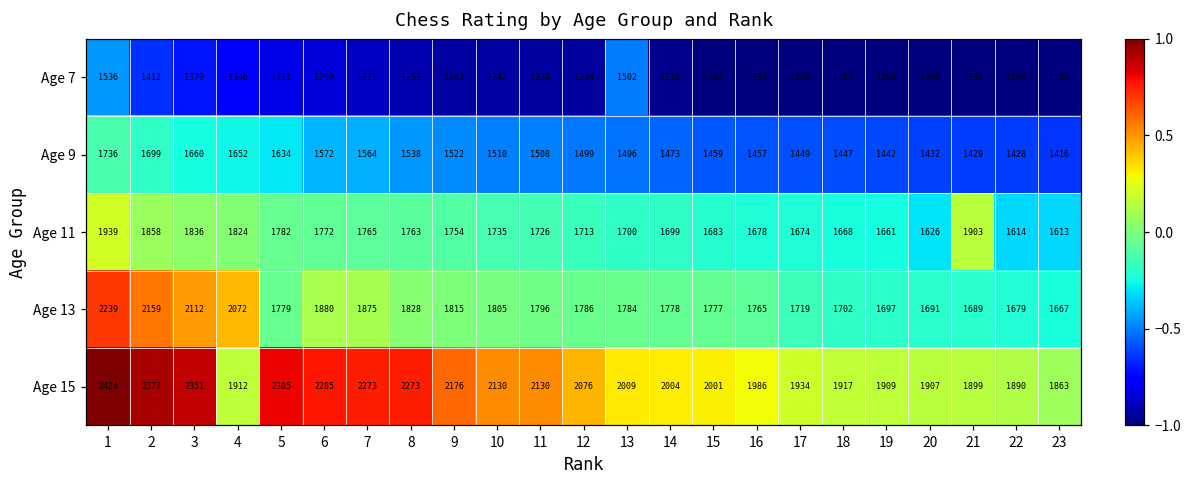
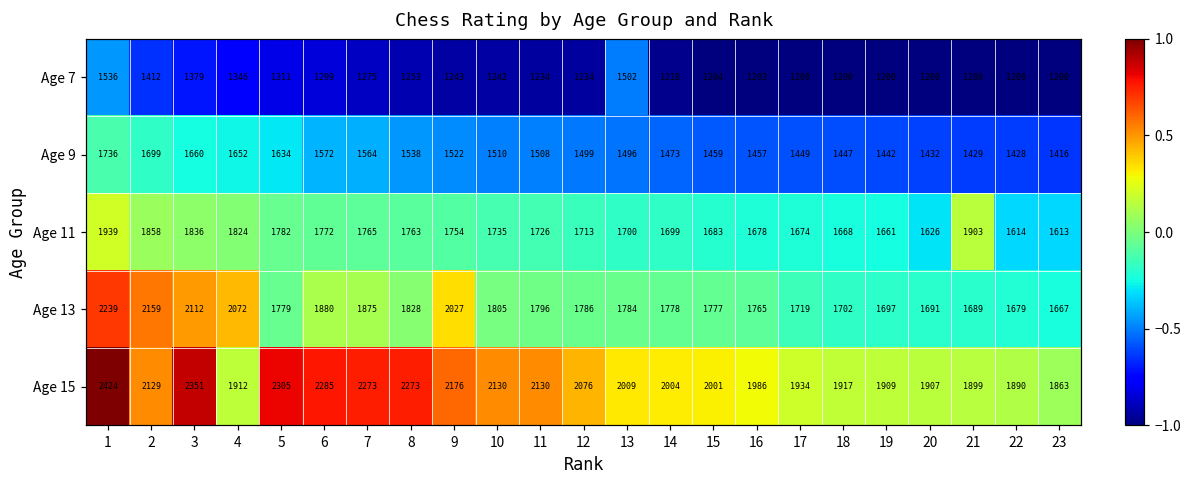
  {
    "Age 7": {
      "1": 1536,
      "2": 1412,
      "3": 1379,
      "4": 1346,
      "5": 1311,
      "6": 1299,
      "7": 1275,
      "8": 1253,
      "9": 1243,
      "10": 1242,
      "11": 1234,
      "12": 1234,
      "13": 1502,
      "14": 1218,
      "15": 1204,
      "16": 1203,
      "17": 1200,
      "18": 1200,
      "19": 1200,
      "20": 1200,
      "21": 1200,
      "22": 1200,
      "23": 1200
    },
    "Age 9": {
      "1": 1736,
      "2": 1699,
      "3": 1660,
      "4": 1652,
      "5": 1634,
      "6": 1572,
      "7": 1564,
      "8": 1538,
      "9": 1522,
      "10": 1510,
      "11": 1508,
      "12": 1499,
      "13": 1496,
      "14": 1473,
      "15": 1459,
      "16": 1457,
      "17": 1449,
      "18": 1447,
      "19": 1442,
      "20": 1432,
      "21": 1429,
      "22": 1428,
      "23": 1416
    },
    "Age 11": {
      "1": 1939,
      "2": 1858,
      "3": 1836,
      "4": 1824,
      "5": 1782,
      "6": 1772,
      "7": 1765,
      "8": 1763,
      "9": 1754,
      "10": 1735,
      "11": 1726,
      "12": 1713,
      "13": 1700,
      "14": 1699,
      "15": 1683,
      "16": 1678,
      "17": 1674,
      "18": 1668,
      "19": 1661,
      "20": 1626,
      "21": 1903,
      "22": 1614,
      "23": 1613
    },
    "Age 13": {
      "1": 2239,
      "2": 2159,
      "3": 2112,
      "4": 2072,
      "5": 1779,
      "6": 1880,
      "7": 1875,
      "8": 1828,
-     "9": 1815,
+     "9": 2027,
      "10": 1805,
      "11": 1796,
      "12": 1786,
      "13": 1784,
      "14": 1778,
      "15": 1777,
      "16": 1765,
      "17": 1719,
      "18": 1702,
      "19": 1697,
      "20": 1691,
      "21": 1689,
      "22": 1679,
      "23": 1667
    },
    "Age 15": {
      "1": 2424,
-     "2": 2377,
+     "2": 2129,
      "3": 2351,
      "4": 1912,
      "5": 2305,
      "6": 2285,
      "7": 2273,
      "8": 2273,
      "9": 2176,
      "10": 2130,
      "11": 2130,
      "12": 2076,
      "13": 2009,
      "14": 2004,
      "15": 2001,
      "16": 1986,
      "17": 1934,
      "18": 1917,
      "19": 1909,
      "20": 1907,
      "21": 1899,
      "22": 1890,
      "23": 1863
    }
  }
